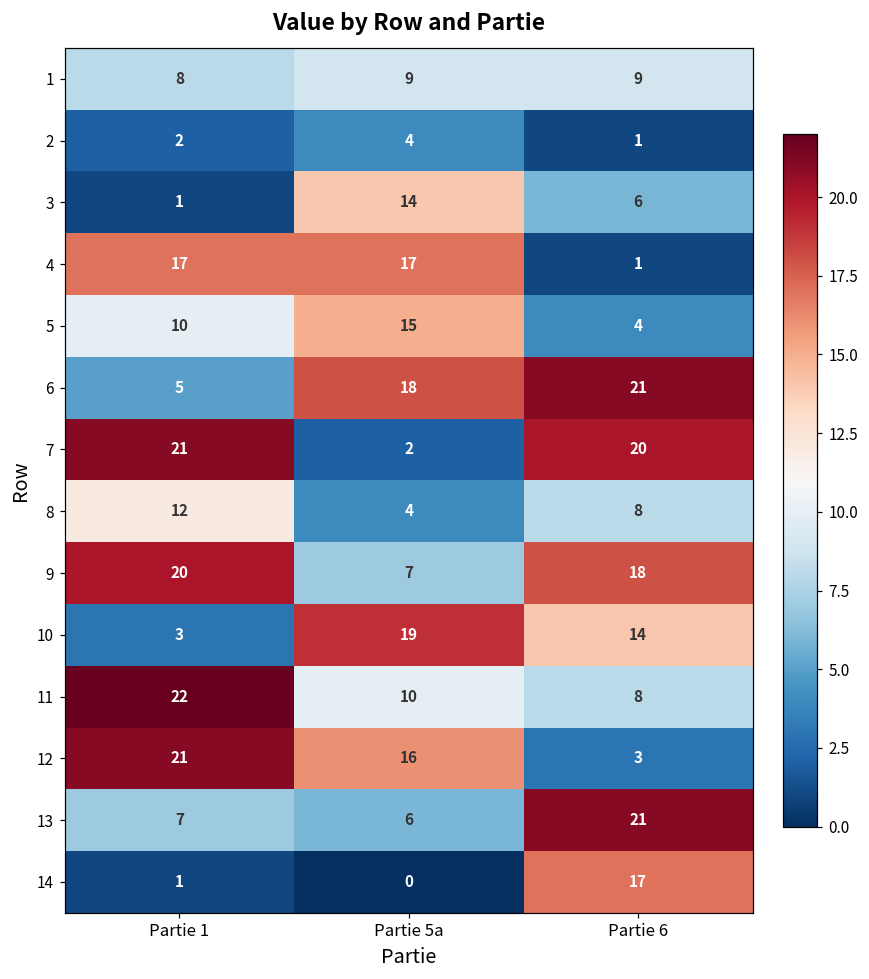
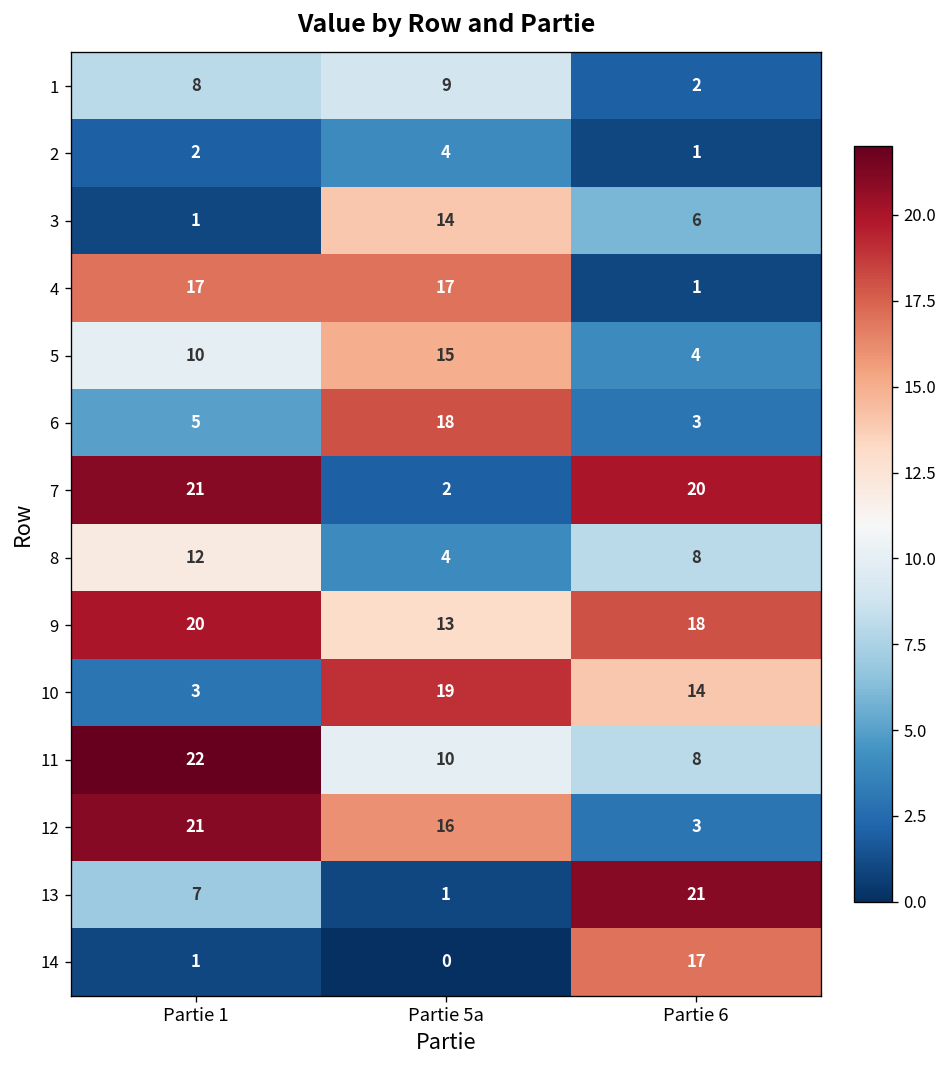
  {
    "1": {
      "Partie 1": 8,
      "Partie 5a": 9,
-     "Partie 6": 9
+     "Partie 6": 2
    },
    "2": {
      "Partie 1": 2,
      "Partie 5a": 4,
      "Partie 6": 1
    },
    "3": {
      "Partie 1": 1,
      "Partie 5a": 14,
      "Partie 6": 6
    },
    "4": {
      "Partie 1": 17,
      "Partie 5a": 17,
      "Partie 6": 1
    },
    "5": {
      "Partie 1": 10,
      "Partie 5a": 15,
      "Partie 6": 4
    },
    "6": {
      "Partie 1": 5,
      "Partie 5a": 18,
-     "Partie 6": 21
+     "Partie 6": 3
    },
    "7": {
      "Partie 1": 21,
      "Partie 5a": 2,
      "Partie 6": 20
    },
    "8": {
      "Partie 1": 12,
      "Partie 5a": 4,
      "Partie 6": 8
    },
    "9": {
      "Partie 1": 20,
-     "Partie 5a": 7,
+     "Partie 5a": 13,
      "Partie 6": 18
    },
    "10": {
      "Partie 1": 3,
      "Partie 5a": 19,
      "Partie 6": 14
    },
    "11": {
      "Partie 1": 22,
      "Partie 5a": 10,
      "Partie 6": 8
    },
    "12": {
      "Partie 1": 21,
      "Partie 5a": 16,
      "Partie 6": 3
    },
    "13": {
      "Partie 1": 7,
-     "Partie 5a": 6,
+     "Partie 5a": 1,
      "Partie 6": 21
    },
    "14": {
      "Partie 1": 1,
      "Partie 5a": 0,
      "Partie 6": 17
    }
  }
